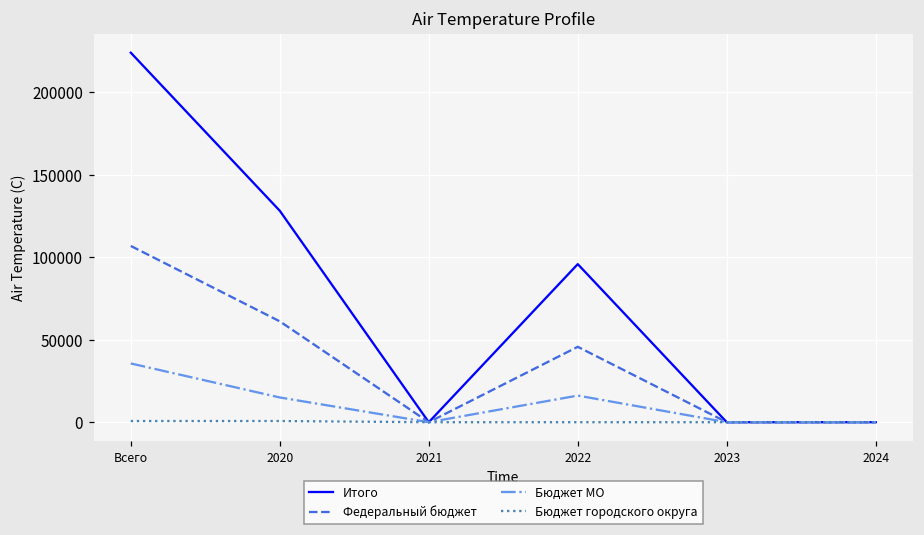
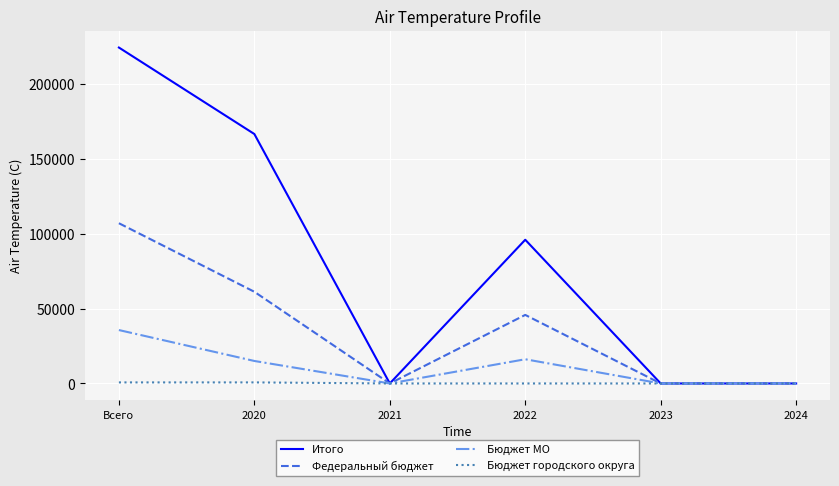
  {
    "Итого": {
      "Всего": 224000,
-     "2020": 128000,
+     "2020": 166000,
      "2022": 96000
    }
  }
